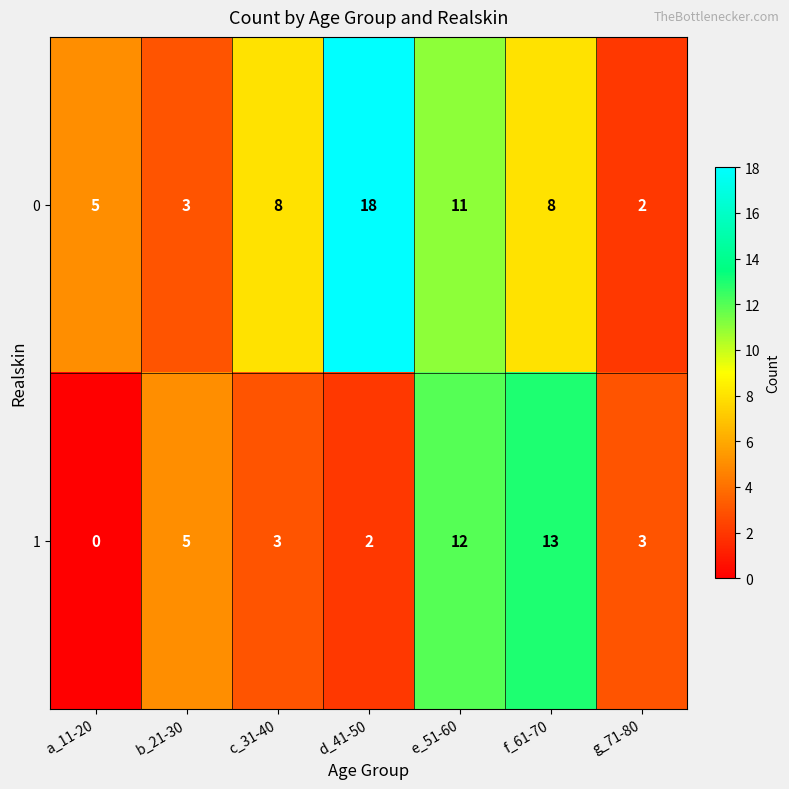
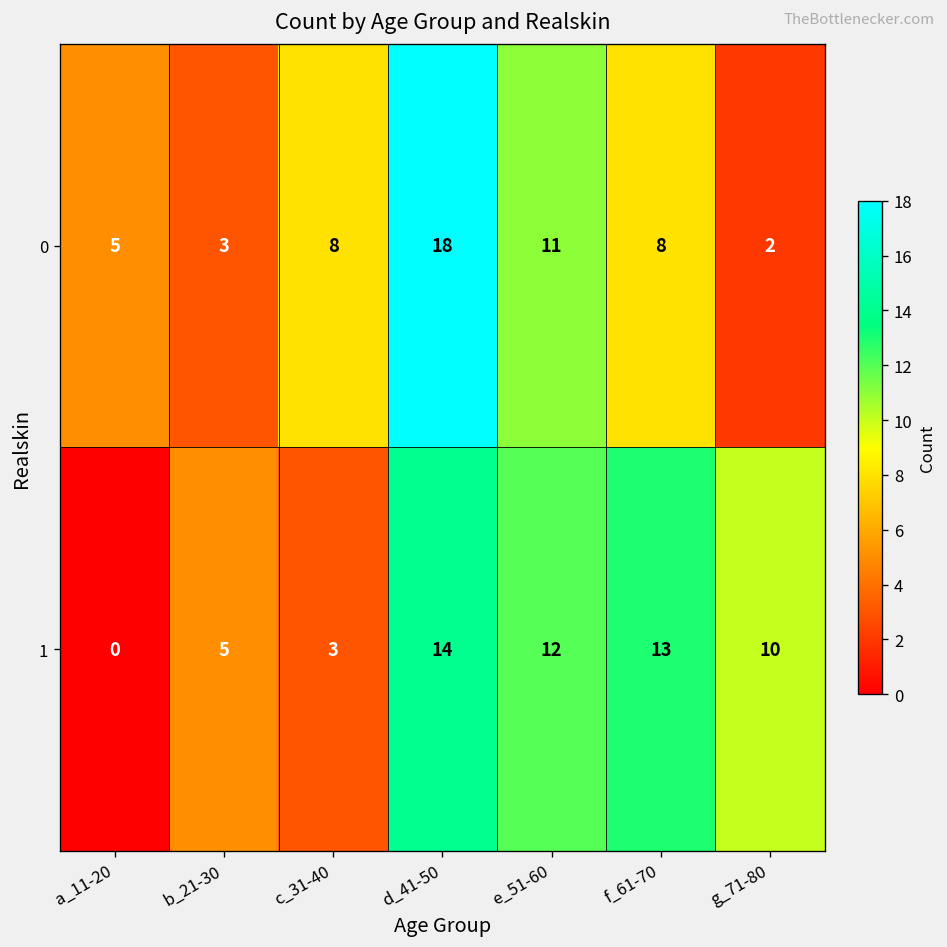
  {
    "0": {
      "a_11-20": 5,
      "b_21-30": 3,
      "c_31-40": 8,
      "d_41-50": 18,
      "e_51-60": 11,
      "f_61-70": 8,
      "g_71-80": 2
    },
    "1": {
      "a_11-20": 0,
      "b_21-30": 5,
      "c_31-40": 3,
-     "d_41-50": 2,
+     "d_41-50": 14,
      "e_51-60": 12,
      "f_61-70": 13,
-     "g_71-80": 3
+     "g_71-80": 10
    }
  }
